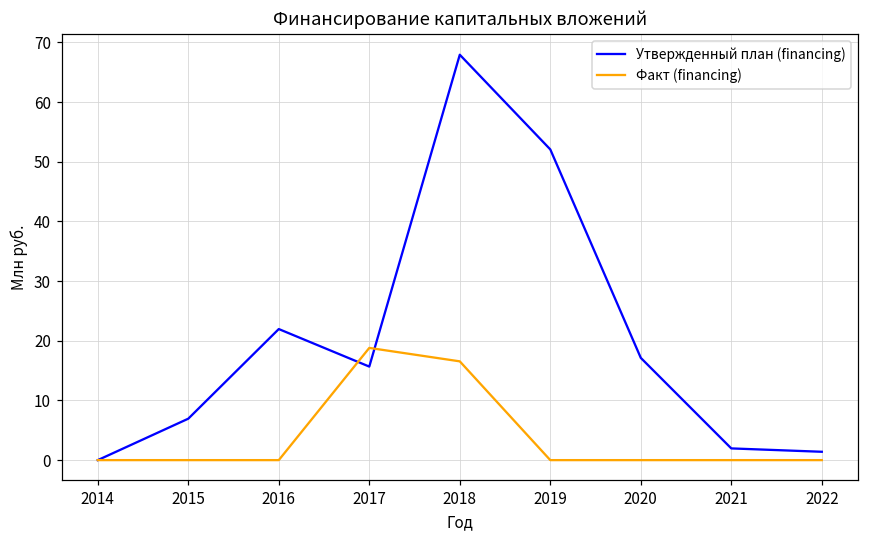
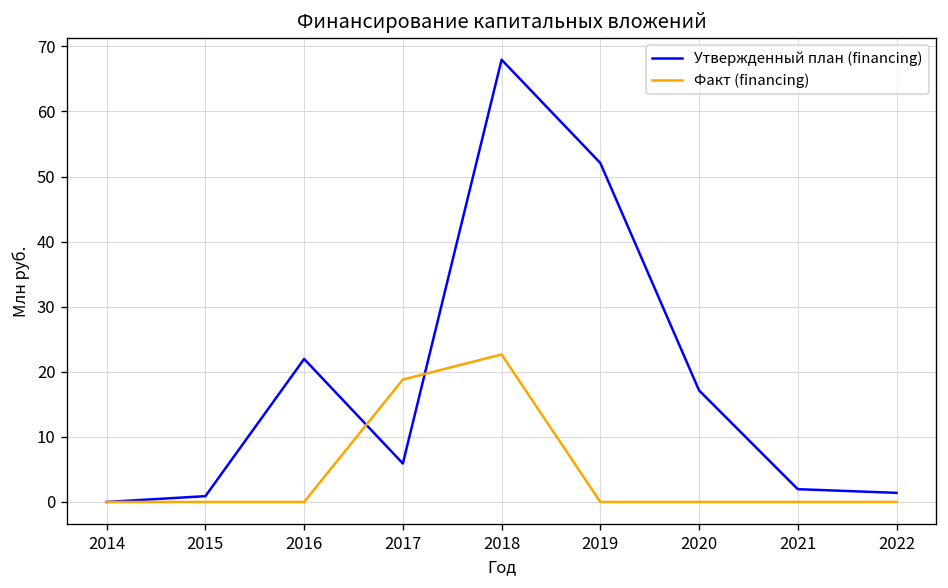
  {
    "Утвержденный план (financing)": {
-     "2015": 7,
+     "2015": 1,
      "2016": 22,
-     "2017": 16,
+     "2017": 6,
      "2018": 68,
      "2019": 52,
      "2020": 17,
      "2021": 2,
      "2022": 1
    },
    "Факт (financing)": {
      "2015": 0,
      "2016": 0,
      "2017": 19,
-     "2018": 17,
+     "2018": 23,
      "2019": 0,
      "2020": 0,
      "2021": 0,
      "2022": 0
    }
  }
